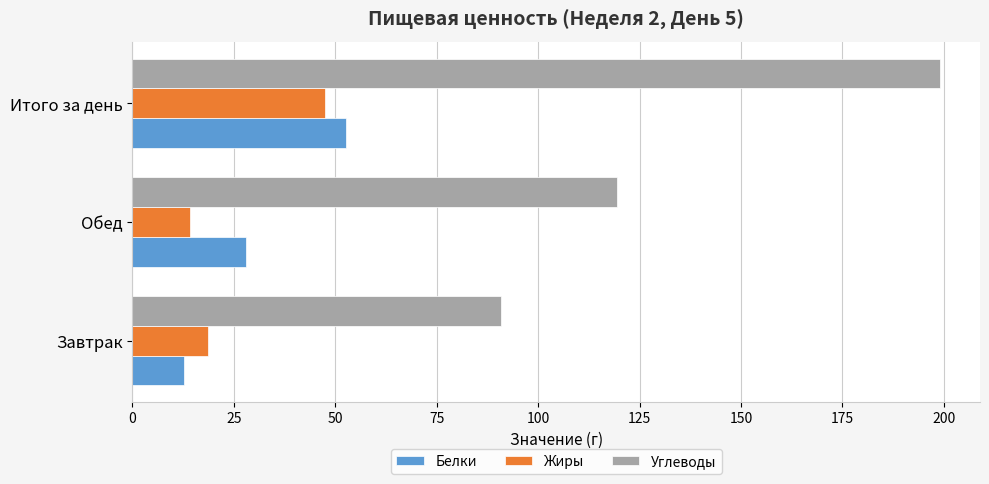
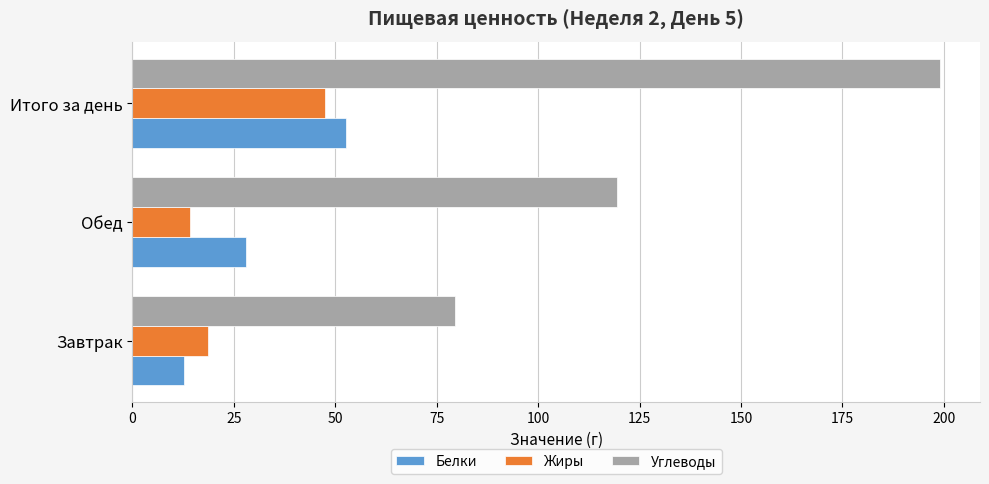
  {
    "Белки": {
      "Итого за день": 53,
      "Обед": 28,
      "Завтрак": 13
    },
    "Жиры": {
      "Итого за день": 47,
      "Обед": 14,
      "Завтрак": 19
    },
    "Углеводы": {
      "Итого за день": 199,
      "Обед": 120,
-     "Завтрак": 91
+     "Завтрак": 79
    }
  }
